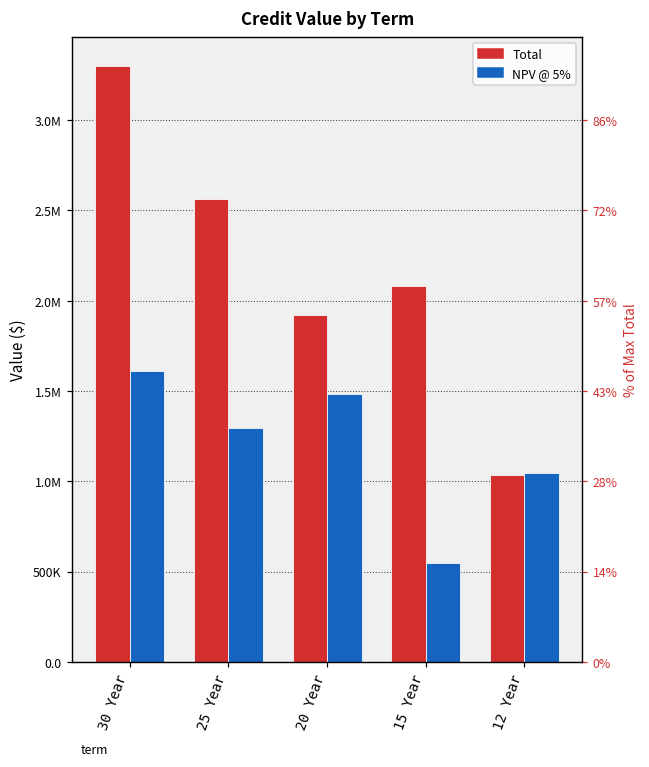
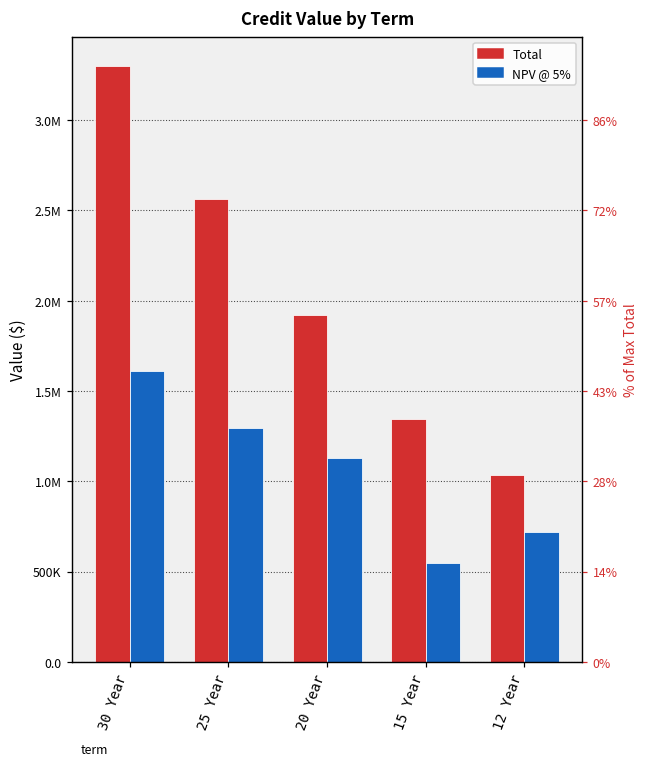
  {
    "Total": {
      "30 Year": 3300000,
      "25 Year": 2570000,
      "20 Year": 1920000,
-     "15 Year": 2080000,
+     "15 Year": 1350000,
      "12 Year": 1040000
    },
    "NPV @ 5%": {
      "30 Year": 1610000,
      "25 Year": 1300000,
-     "20 Year": 1490000,
+     "20 Year": 1130000,
      "15 Year": 550000,
-     "12 Year": 1050000
+     "12 Year": 720000
    }
  }
